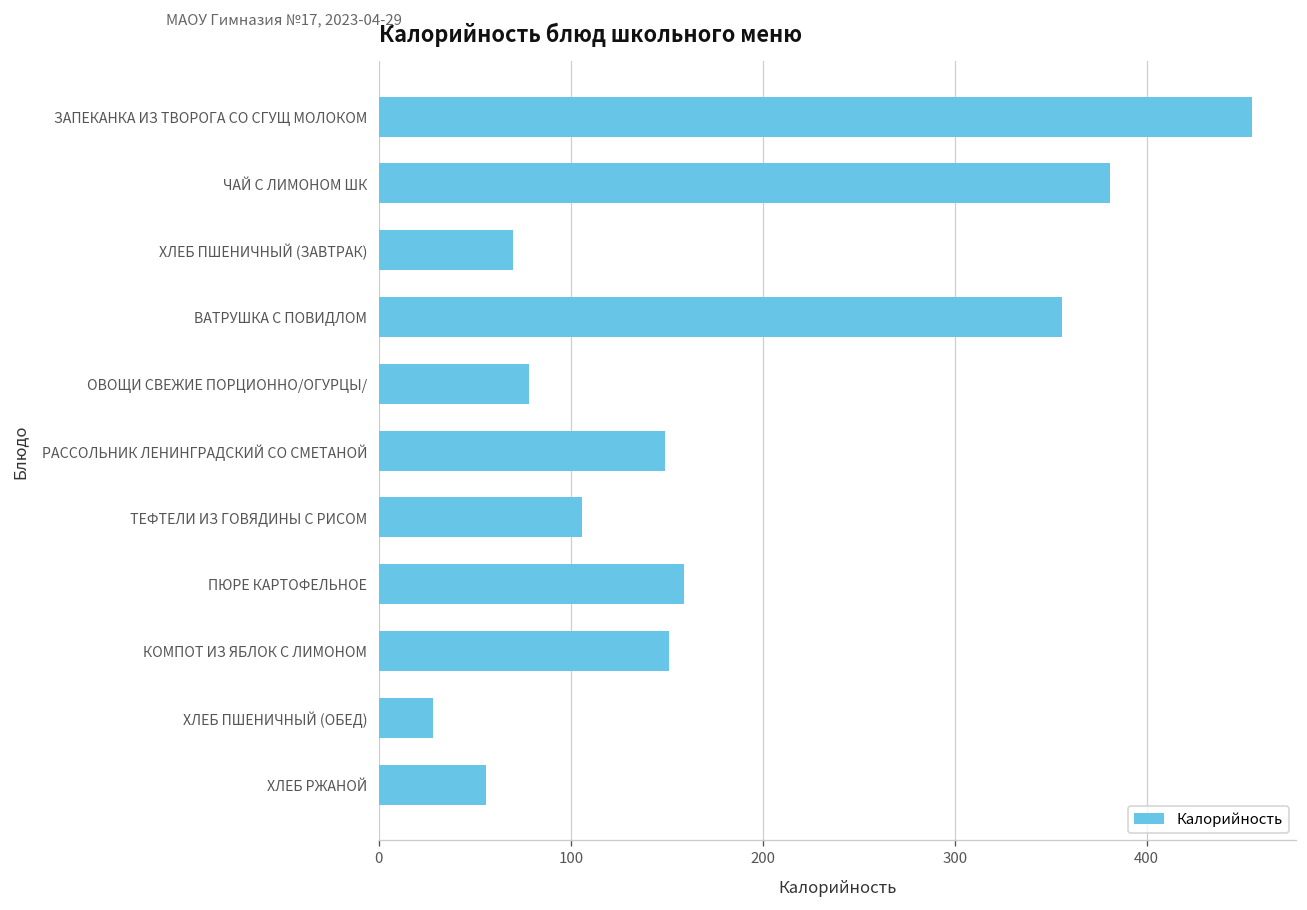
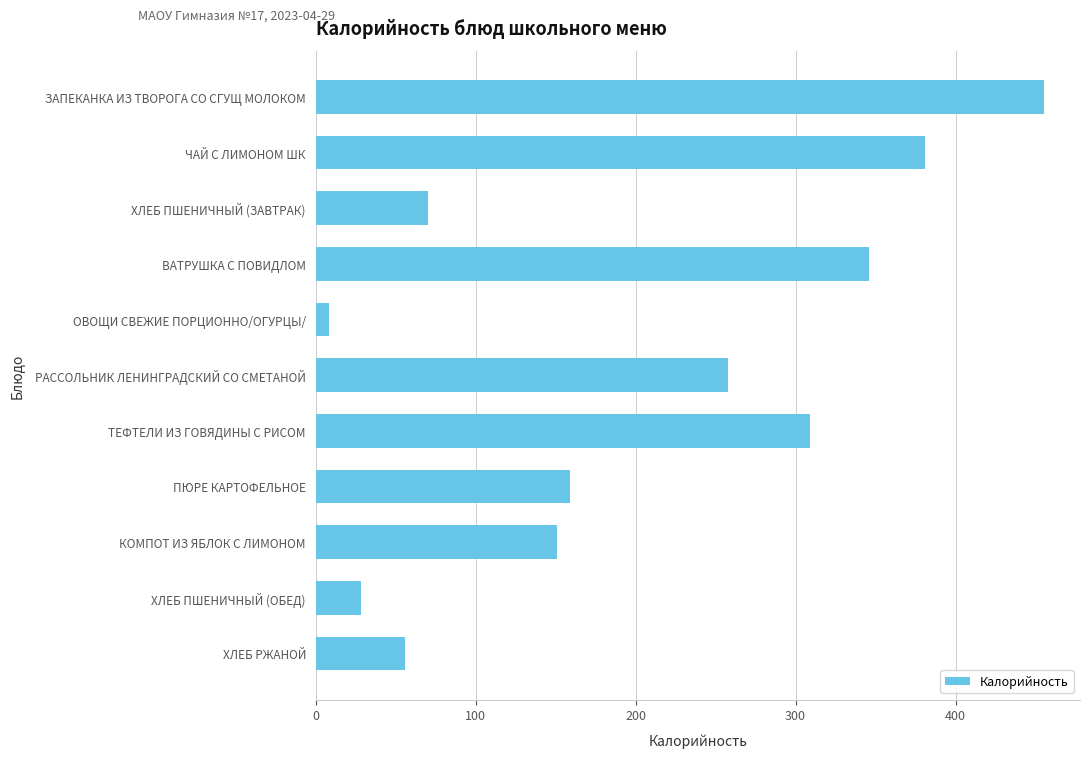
  {
    "ЗАПЕКАНКА ИЗ ТВОРОГА СО СГУЩ МОЛОКОМ": 455,
    "ЧАЙ С ЛИМОНОМ ШК": 381,
    "ХЛЕБ ПШЕНИЧНЫЙ (ЗАВТРАК)": 70,
-   "ВАТРУШКА С ПОВИДЛОМ": 356,
-   "ОВОЩИ СВЕЖИЕ ПОРЦИОННО/ОГУРЦЫ/": 78,
-   "РАССОЛЬНИК ЛЕНИНГРАДСКИЙ СО СМЕТАНОЙ": 149,
-   "ТЕФТЕЛИ ИЗ ГОВЯДИНЫ С РИСОМ": 106,
+   "ВАТРУШКА С ПОВИДЛОМ": 346,
+   "ОВОЩИ СВЕЖИЕ ПОРЦИОННО/ОГУРЦЫ/": 8,
+   "РАССОЛЬНИК ЛЕНИНГРАДСКИЙ СО СМЕТАНОЙ": 258,
+   "ТЕФТЕЛИ ИЗ ГОВЯДИНЫ С РИСОМ": 309,
    "ПЮРЕ КАРТОФЕЛЬНОЕ": 159,
    "КОМПОТ ИЗ ЯБЛОК С ЛИМОНОМ": 151,
    "ХЛЕБ ПШЕНИЧНЫЙ (ОБЕД)": 28,
    "ХЛЕБ РЖАНОЙ": 56
  }
